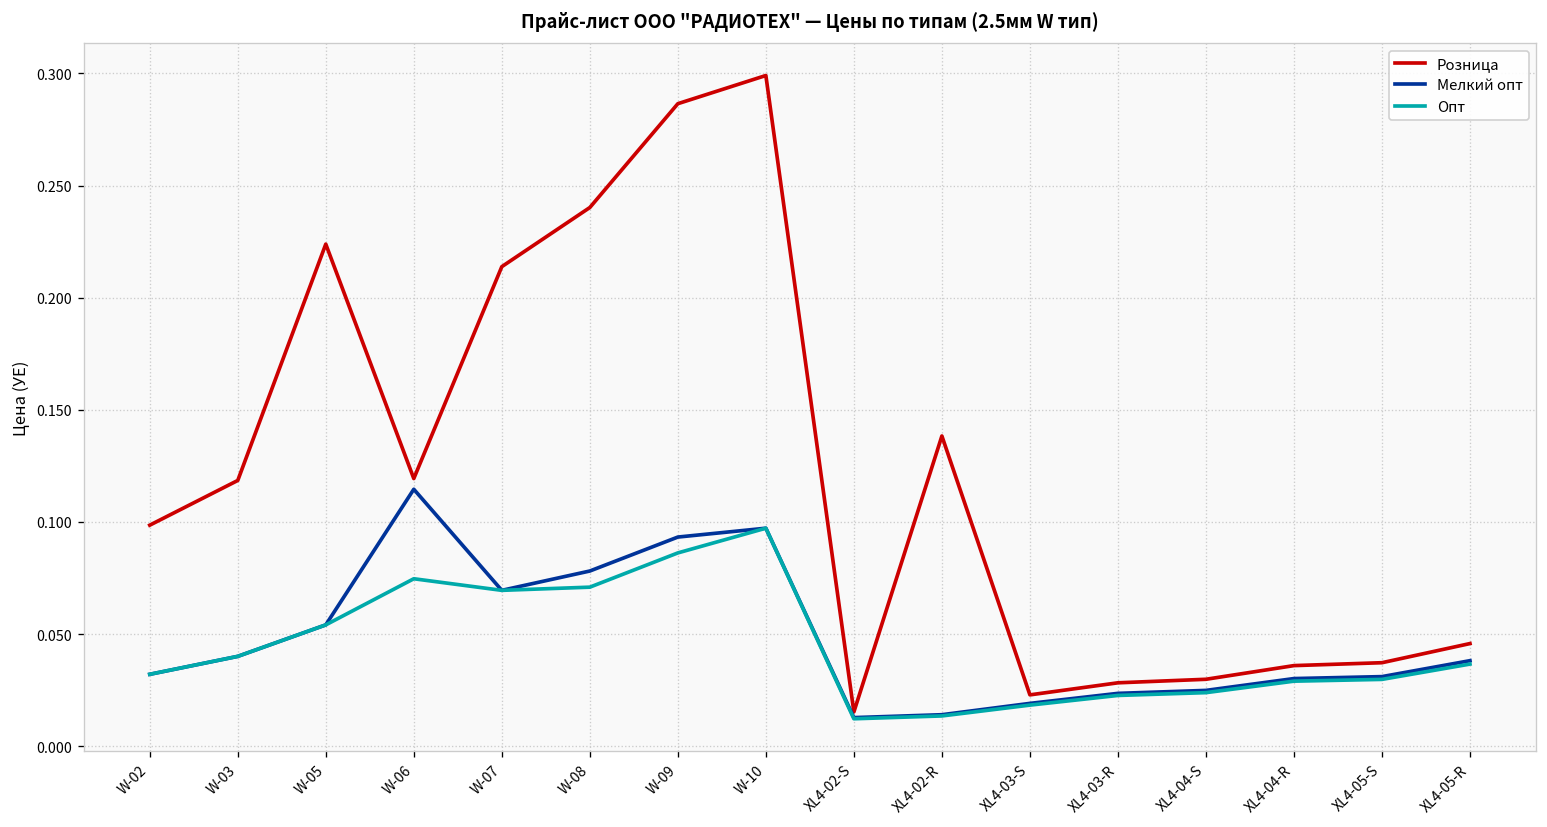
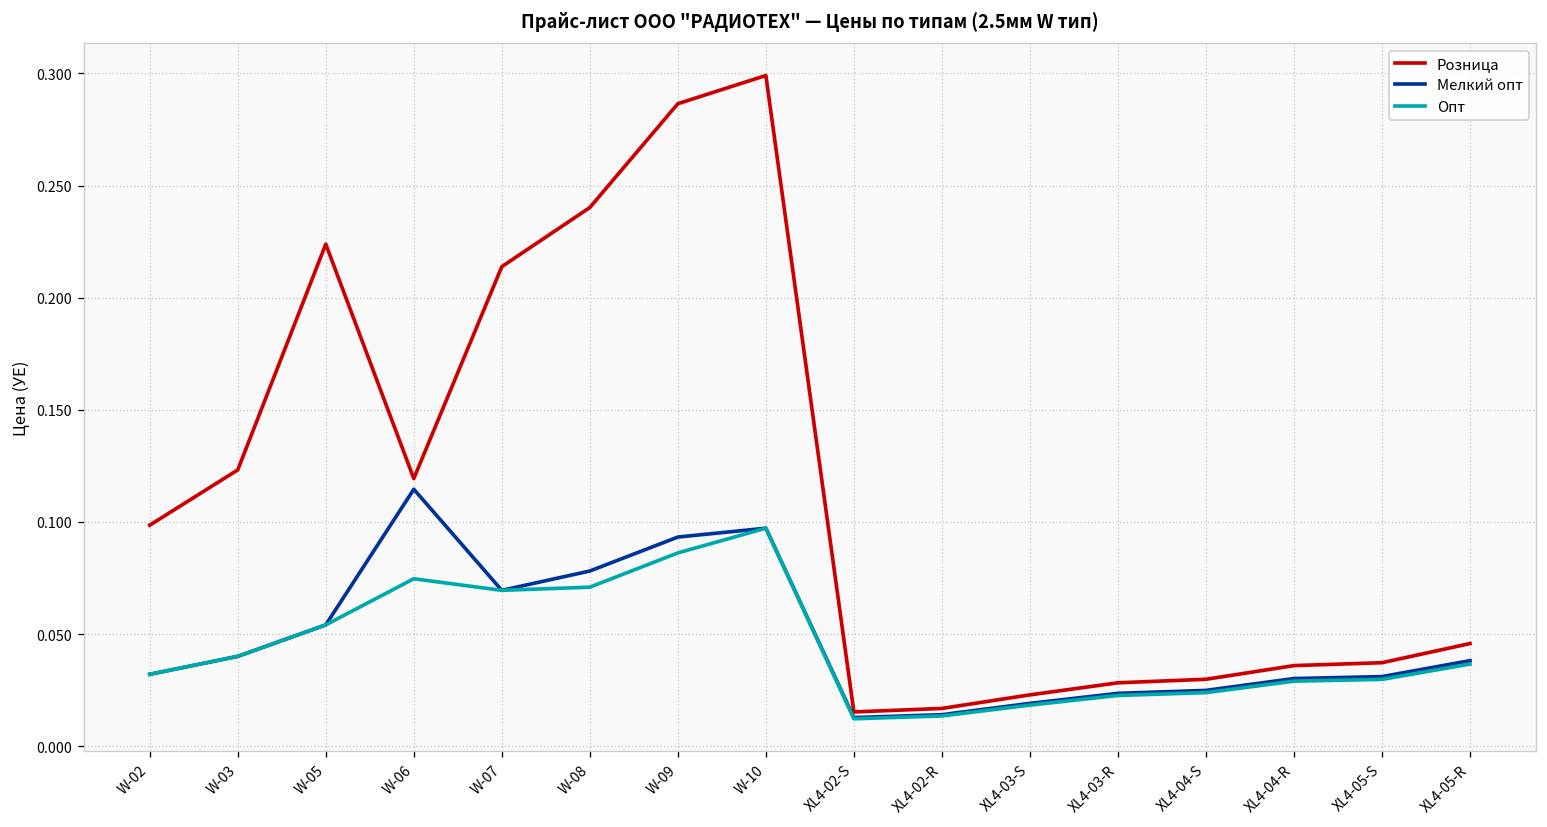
  {
    "Розница": {
      "W-02": 0.099,
-     "W-03": 0.118,
+     "W-03": 0.123,
      "W-05": 0.224,
      "W-06": 0.119,
      "W-07": 0.214,
      "W-08": 0.240,
      "W-09": 0.286,
      "W-10": 0.299,
      "XL4-02-S": 0.015,
-     "XL4-02-R": 0.138,
+     "XL4-02-R": 0.017,
      "XL4-03-S": 0.023,
      "XL4-03-R": 0.028,
      "XL4-04-S": 0.030,
      "XL4-04-R": 0.036,
      "XL4-05-S": 0.037,
      "XL4-05-R": 0.046
    },
    "Мелкий опт": {
      "W-06": 0.115,
      "W-08": 0.078,
      "W-09": 0.093,
      "XL4-05-R": 0.038
    },
    "Опт": {
      "W-06": 0.075,
      "W-08": 0.071,
      "W-09": 0.086,
      "XL4-05-R": 0.037
    }
  }
